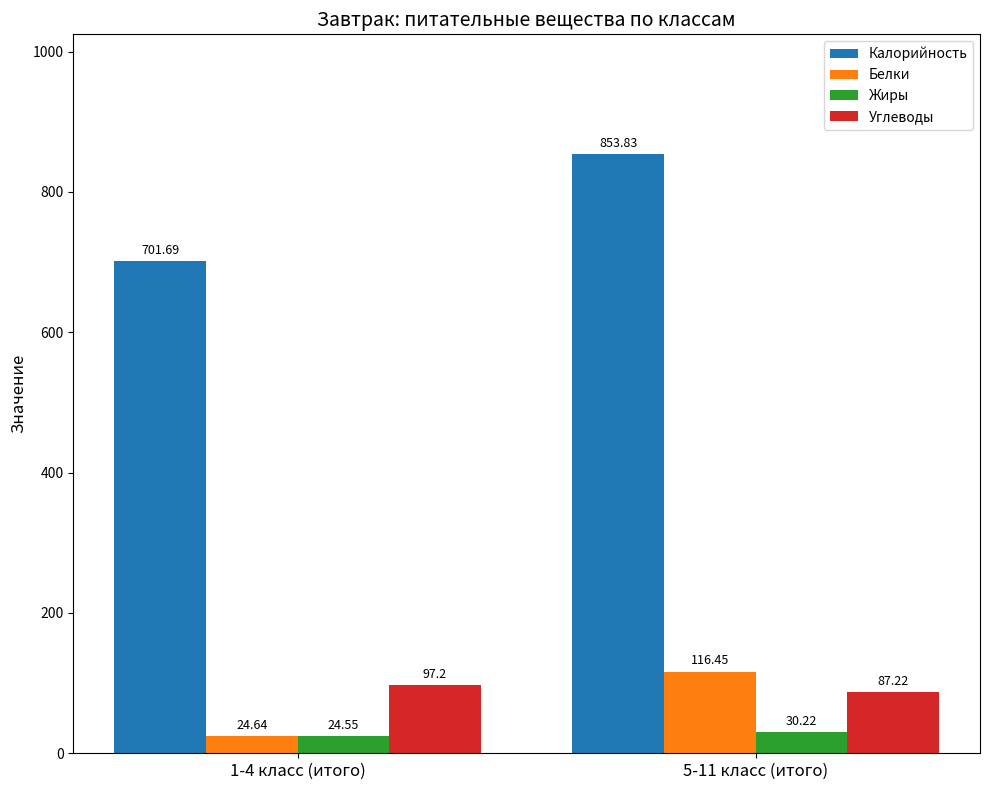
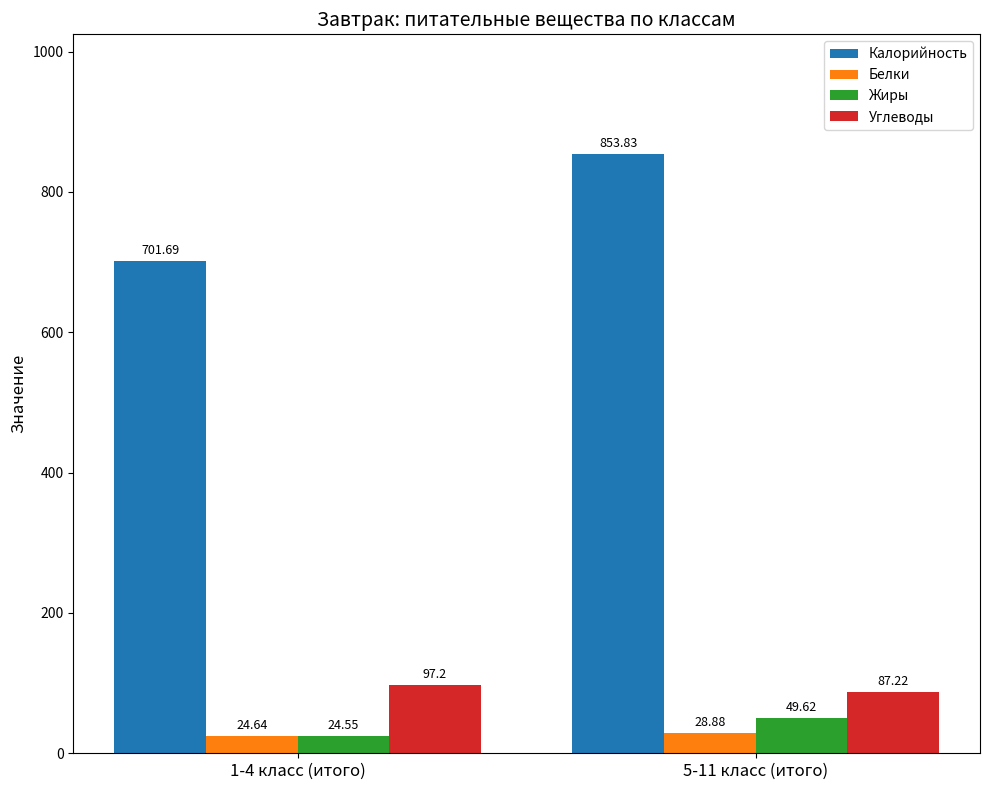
  {
    "Калорийность": {
      "1-4 класс (итого)": 701.69,
      "5-11 класс (итого)": 853.83
    },
    "Белки": {
      "1-4 класс (итого)": 24.64,
-     "5-11 класс (итого)": 116.45
+     "5-11 класс (итого)": 28.88
    },
    "Жиры": {
      "1-4 класс (итого)": 24.55,
-     "5-11 класс (итого)": 30.22
+     "5-11 класс (итого)": 49.62
    },
    "Углеводы": {
      "1-4 класс (итого)": 97.2,
      "5-11 класс (итого)": 87.22
    }
  }
